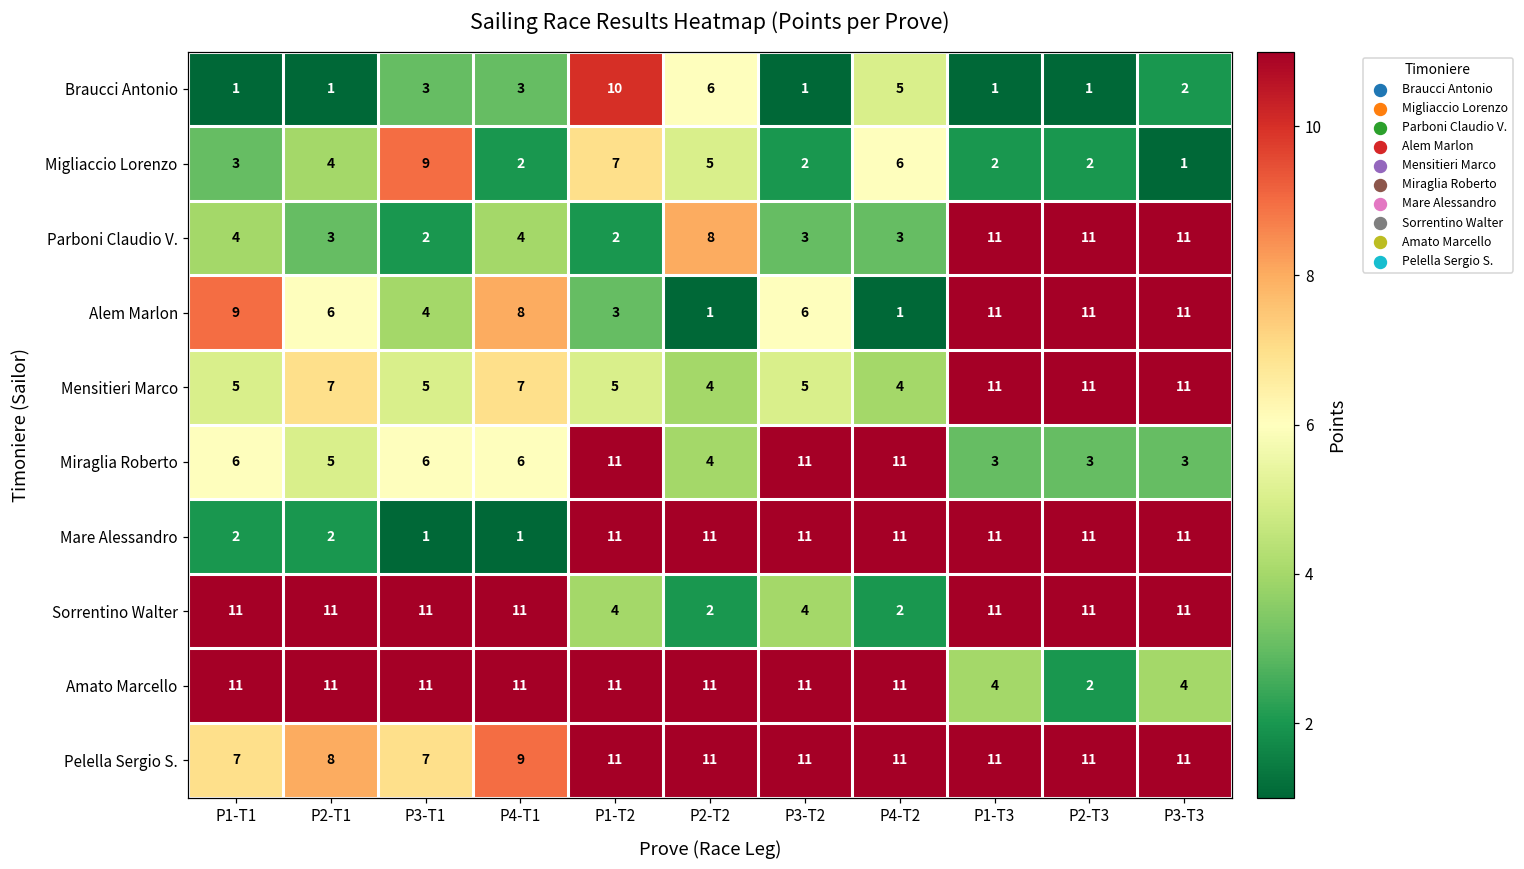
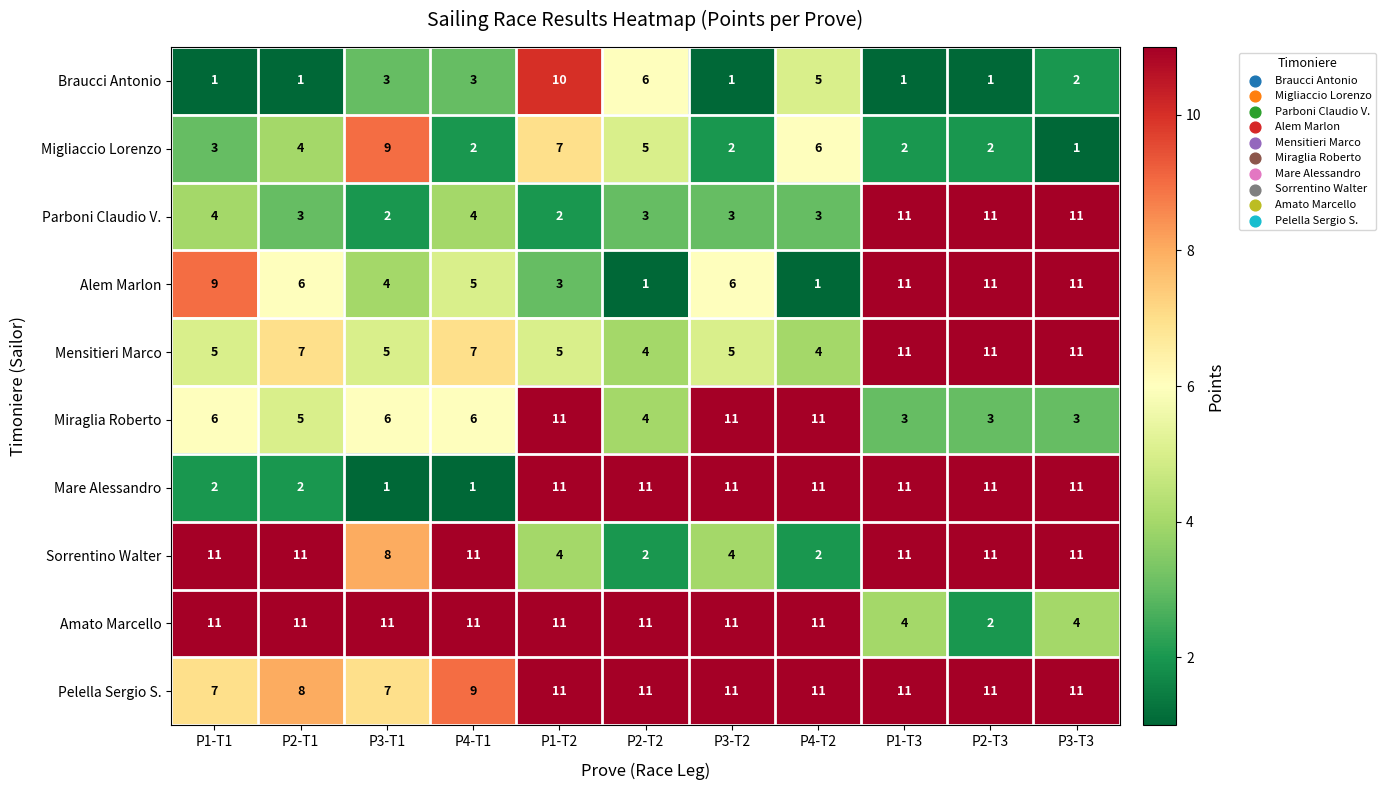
  {
    "Braucci Antonio": {
      "P1-T1": 1,
      "P2-T1": 1,
      "P3-T1": 3,
      "P4-T1": 3,
      "P1-T2": 10,
      "P2-T2": 6,
      "P3-T2": 1,
      "P4-T2": 5,
      "P1-T3": 1,
      "P2-T3": 1,
      "P3-T3": 2
    },
    "Migliaccio Lorenzo": {
      "P1-T1": 3,
      "P2-T1": 4,
      "P3-T1": 9,
      "P4-T1": 2,
      "P1-T2": 7,
      "P2-T2": 5,
      "P3-T2": 2,
      "P4-T2": 6,
      "P1-T3": 2,
      "P2-T3": 2,
      "P3-T3": 1
    },
    "Parboni Claudio V.": {
      "P1-T1": 4,
      "P2-T1": 3,
      "P3-T1": 2,
      "P4-T1": 4,
      "P1-T2": 2,
-     "P2-T2": 8,
+     "P2-T2": 3,
      "P3-T2": 3,
      "P4-T2": 3,
      "P1-T3": 11,
      "P2-T3": 11,
      "P3-T3": 11
    },
    "Alem Marlon": {
      "P1-T1": 9,
      "P2-T1": 6,
      "P3-T1": 4,
-     "P4-T1": 8,
+     "P4-T1": 5,
      "P1-T2": 3,
      "P2-T2": 1,
      "P3-T2": 6,
      "P4-T2": 1,
      "P1-T3": 11,
      "P2-T3": 11,
      "P3-T3": 11
    },
    "Mensitieri Marco": {
      "P1-T1": 5,
      "P2-T1": 7,
      "P3-T1": 5,
      "P4-T1": 7,
      "P1-T2": 5,
      "P2-T2": 4,
      "P3-T2": 5,
      "P4-T2": 4,
      "P1-T3": 11,
      "P2-T3": 11,
      "P3-T3": 11
    },
    "Miraglia Roberto": {
      "P1-T1": 6,
      "P2-T1": 5,
      "P3-T1": 6,
      "P4-T1": 6,
      "P1-T2": 11,
      "P2-T2": 4,
      "P3-T2": 11,
      "P4-T2": 11,
      "P1-T3": 3,
      "P2-T3": 3,
      "P3-T3": 3
    },
    "Mare Alessandro": {
      "P1-T1": 2,
      "P2-T1": 2,
      "P3-T1": 1,
      "P4-T1": 1,
      "P1-T2": 11,
      "P2-T2": 11,
      "P3-T2": 11,
      "P4-T2": 11,
      "P1-T3": 11,
      "P2-T3": 11,
      "P3-T3": 11
    },
    "Sorrentino Walter": {
      "P1-T1": 11,
      "P2-T1": 11,
-     "P3-T1": 11,
+     "P3-T1": 8,
      "P4-T1": 11,
      "P1-T2": 4,
      "P2-T2": 2,
      "P3-T2": 4,
      "P4-T2": 2,
      "P1-T3": 11,
      "P2-T3": 11,
      "P3-T3": 11
    },
    "Amato Marcello": {
      "P1-T1": 11,
      "P2-T1": 11,
      "P3-T1": 11,
      "P4-T1": 11,
      "P1-T2": 11,
      "P2-T2": 11,
      "P3-T2": 11,
      "P4-T2": 11,
      "P1-T3": 4,
      "P2-T3": 2,
      "P3-T3": 4
    },
    "Pelella Sergio S.": {
      "P1-T1": 7,
      "P2-T1": 8,
      "P3-T1": 7,
      "P4-T1": 9,
      "P1-T2": 11,
      "P2-T2": 11,
      "P3-T2": 11,
      "P4-T2": 11,
      "P1-T3": 11,
      "P2-T3": 11,
      "P3-T3": 11
    }
  }
